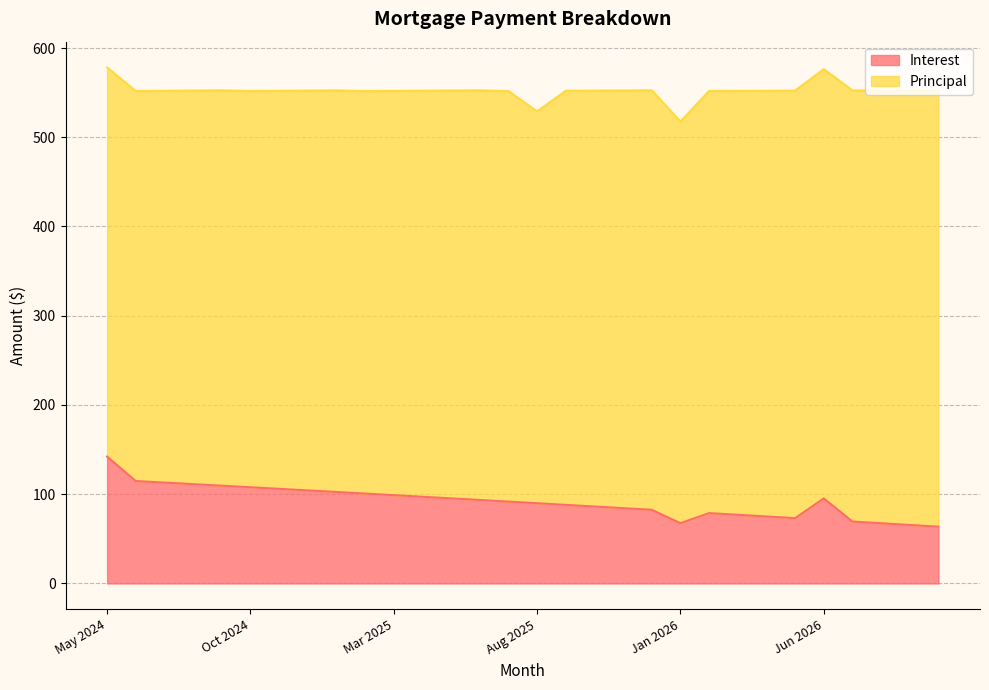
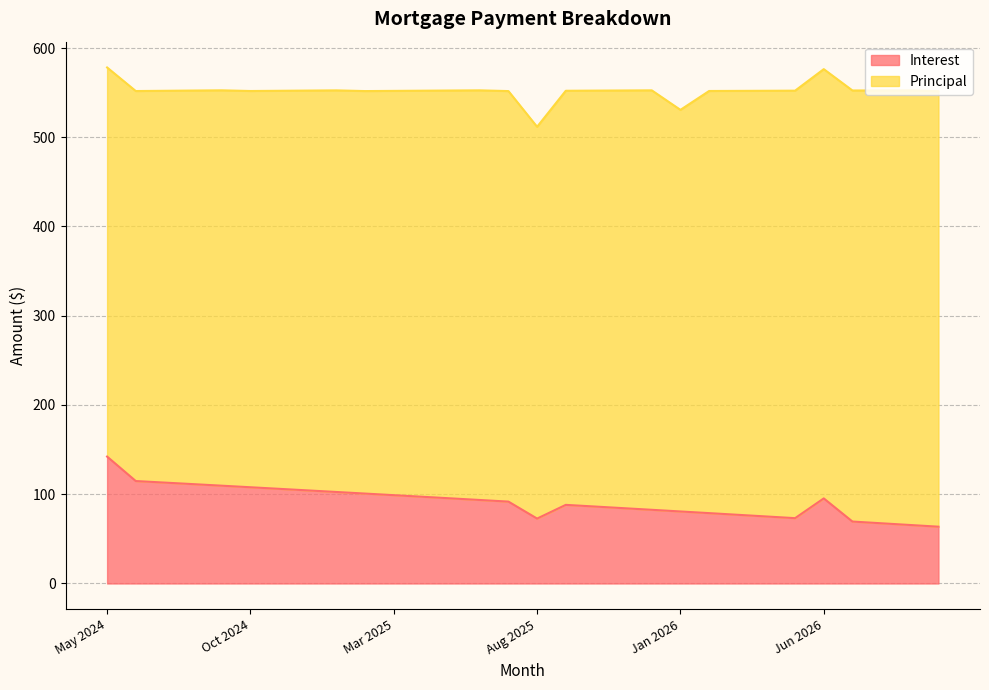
  {
    "Interest": {
      "May 2024": 140,
      "Oct 2024": 110,
      "Mar 2025": 100,
-     "Aug 2025": 90,
-     "Jan 2026": 70,
+     "Aug 2025": 70,
+     "Jan 2026": 80,
      "Jun 2026": 100
    },
    "Principal": {
      "May 2024": 440,
      "Oct 2024": 440,
      "Mar 2025": 450,
      "Aug 2025": 440,
      "Jan 2026": 450,
      "Jun 2026": 480
    }
  }
